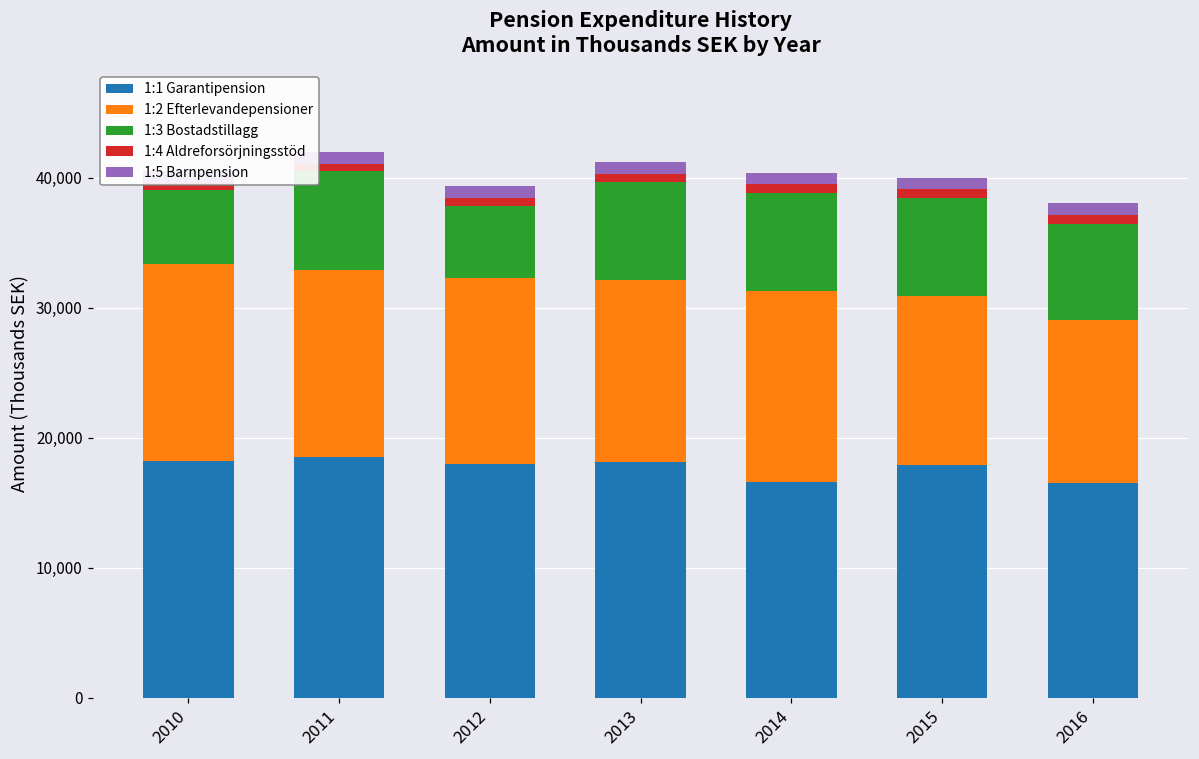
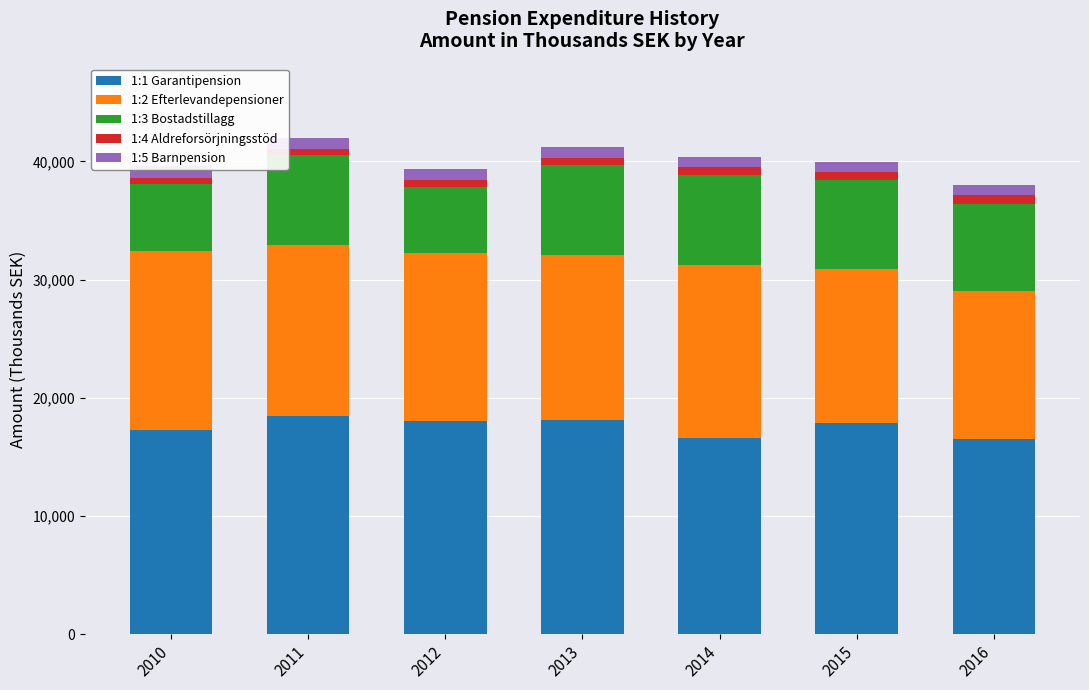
  {
    "1:1 Garantipension": {
-     "2010": "18,200",
+     "2010": "17,300",
      "2011": "18,500",
      "2012": "18,000",
      "2013": "18,200",
      "2014": "16,600",
      "2015": "17,900",
      "2016": "16,500"
    },
    "1:2 Efterlevandepensioner": {
      "2010": "15,100",
      "2011": "14,400",
      "2012": "14,200",
      "2013": "14,000",
      "2014": "14,700",
      "2015": "13,000",
      "2016": "12,600"
    },
    "1:3 Bostadstillagg": {
      "2010": "5,700",
      "2011": "7,600",
      "2012": "5,600",
      "2013": "7,600",
      "2014": "7,600",
      "2015": "7,500",
      "2016": "7,300"
    },
    "1:4 Aldreforsörjningsstöd": {
      "2011": "500",
      "2012": "600",
      "2013": "600",
      "2014": "700",
      "2015": "700",
      "2016": "700"
    },
    "1:5 Barnpension": {
      "2011": "900",
      "2012": "900",
      "2013": "900",
      "2014": "900",
      "2015": "900",
      "2016": "900"
    }
  }
